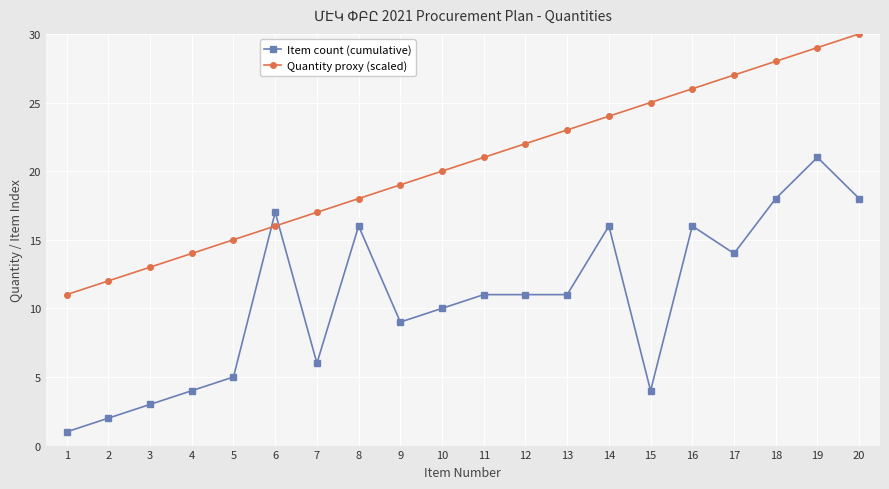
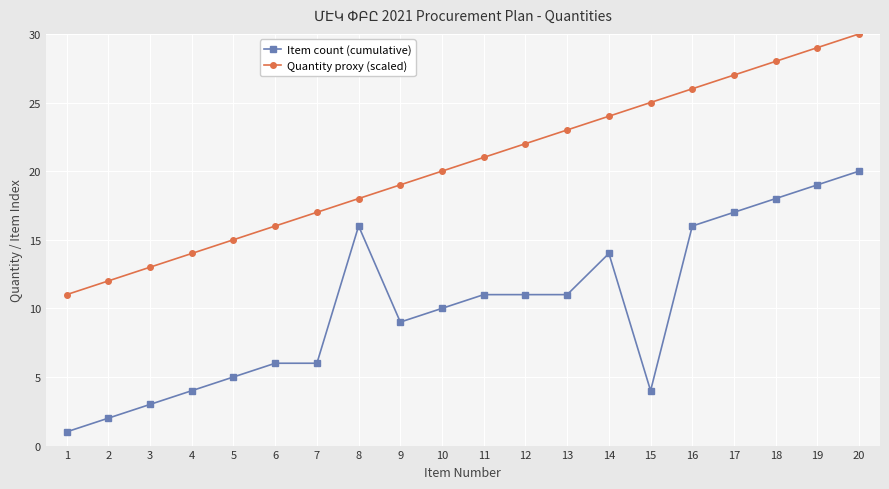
  {
    "Item count (cumulative)": {
      "1": 1,
      "2": 2,
      "3": 3,
      "4": 4,
      "5": 5,
-     "6": 17,
+     "6": 6,
      "7": 6,
      "8": 16,
      "9": 9,
      "10": 10,
      "11": 11,
      "12": 11,
      "13": 11,
-     "14": 16,
+     "14": 14,
      "15": 4,
      "16": 16,
-     "17": 14,
+     "17": 17,
      "18": 18,
-     "19": 21,
-     "20": 18
+     "19": 19,
+     "20": 20
    },
    "Quantity proxy (scaled)": {
      "1": 11,
      "2": 12,
      "3": 13,
      "4": 14,
      "5": 15,
      "6": 16,
      "7": 17,
      "8": 18,
      "9": 19,
      "10": 20,
      "11": 21,
      "12": 22,
      "13": 23,
      "14": 24,
      "15": 25,
      "16": 26,
      "17": 27,
      "18": 28,
      "19": 29,
      "20": 30
    }
  }
